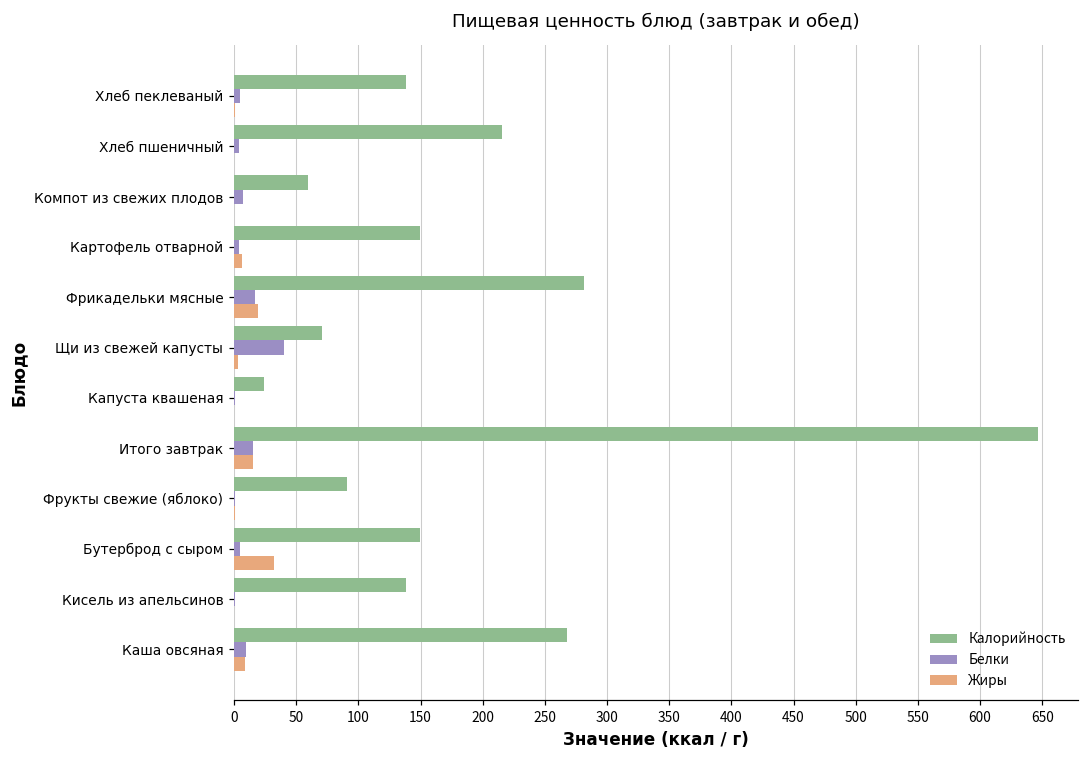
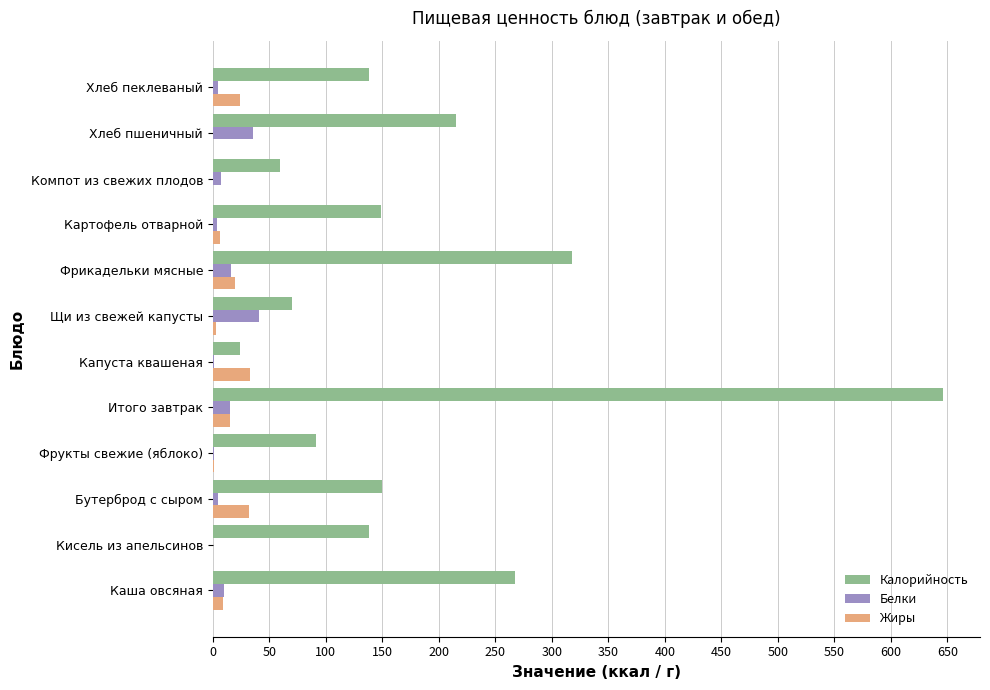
  {
    "Калорийность": {
      "Хлеб пеклеваный": 139,
      "Хлеб пшеничный": 215,
      "Компот из свежих плодов": 59,
      "Картофель отварной": 149,
-     "Фрикадельки мясные": 282,
+     "Фрикадельки мясные": 318,
      "Щи из свежей капусты": 70,
      "Капуста квашеная": 24,
      "Итого завтрак": 646,
      "Фрукты свежие (яблоко)": 91,
      "Бутерброд с сыром": 150,
      "Кисель из апельсинов": 138,
      "Каша овсяная": 267
    },
    "Белки": {
      "Хлеб пеклеваный": 5,
-     "Хлеб пшеничный": 4,
+     "Хлеб пшеничный": 35,
      "Компот из свежих плодов": 7,
      "Картофель отварной": 4,
      "Фрикадельки мясные": 17,
      "Щи из свежей капусты": 41,
      "Итого завтрак": 16,
      "Бутерброд с сыром": 5,
      "Каша овсяная": 10
    },
    "Жиры": {
-     "Хлеб пеклеваный": 1,
+     "Хлеб пеклеваный": 24,
      "Картофель отварной": 6,
      "Фрикадельки мясные": 20,
      "Щи из свежей капусты": 3,
-     "Капуста квашеная": 0,
+     "Капуста квашеная": 33,
      "Итого завтрак": 15,
      "Бутерброд с сыром": 32,
      "Каша овсяная": 9
    }
  }
